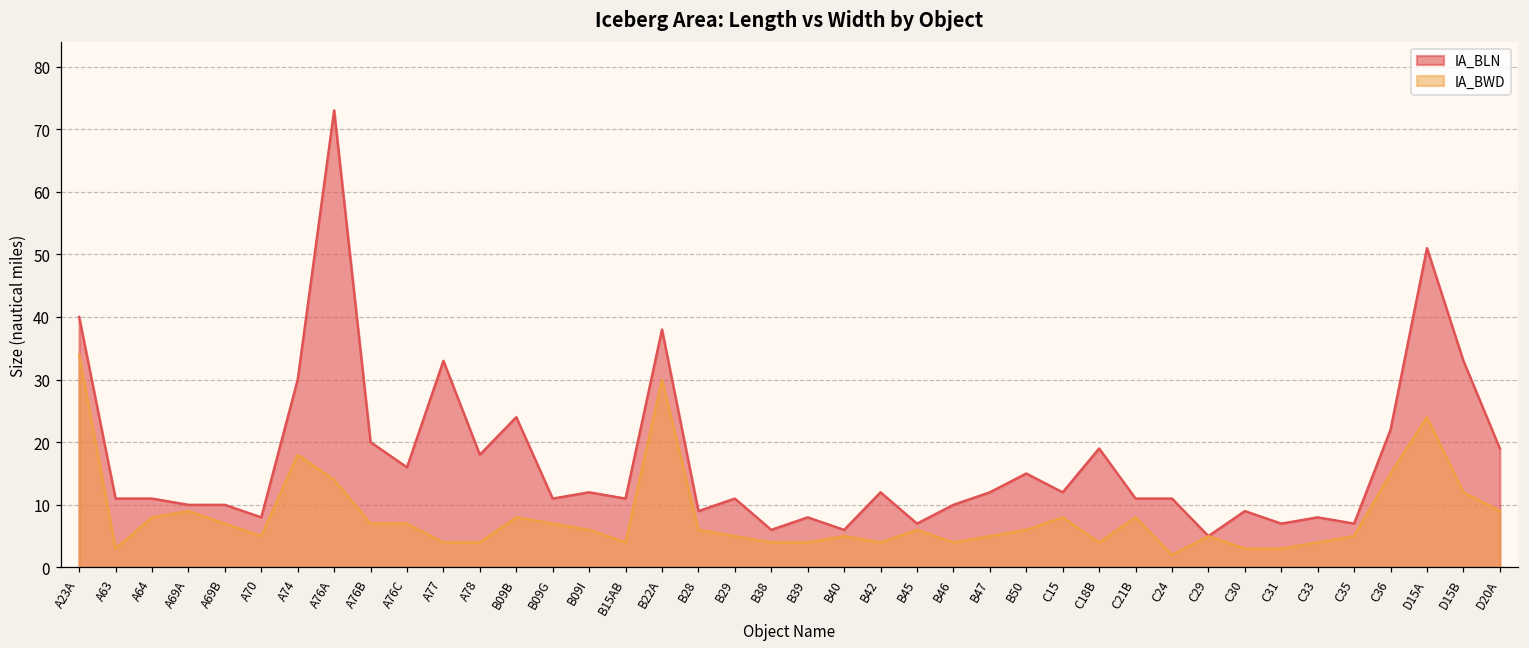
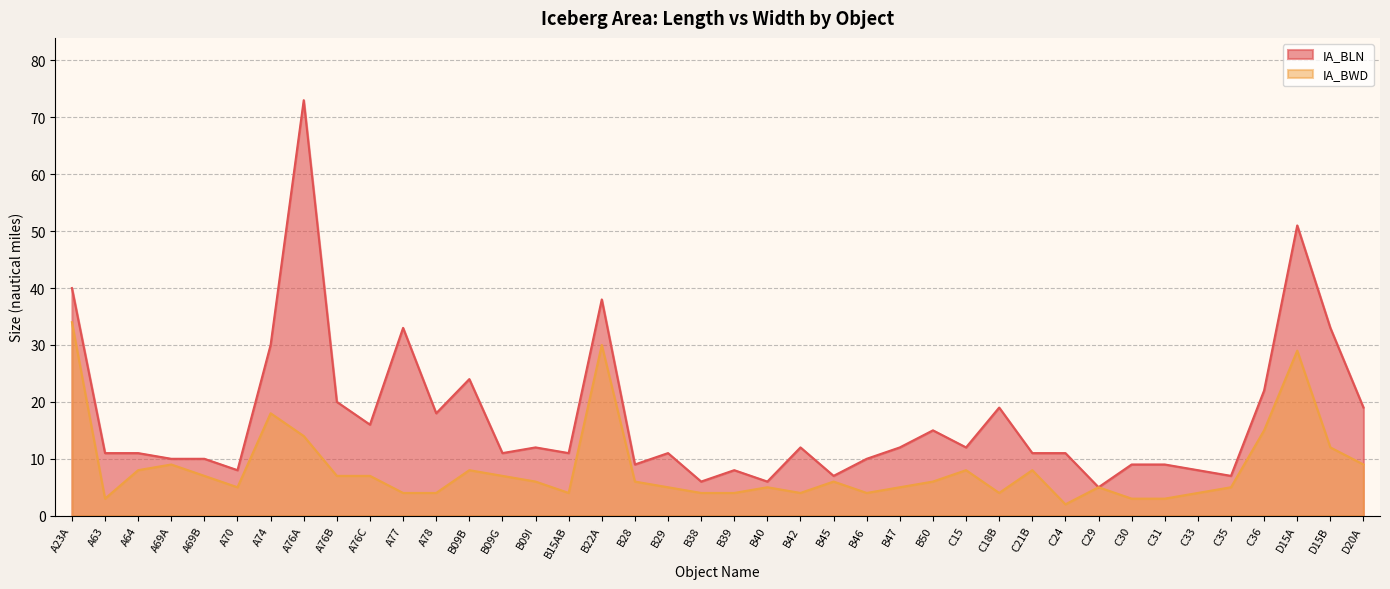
  {
    "IA_BLN": {
      "A23A": 40,
      "A63": 11,
      "A64": 11,
      "A69A": 10,
      "A69B": 10,
      "A70": 8,
      "A74": 30,
      "A76A": 73,
      "A76B": 20,
      "A76C": 16,
      "A77": 33,
      "A78": 18,
      "B09B": 24,
      "B09G": 11,
      "B09I": 12,
      "B15AB": 11,
      "B22A": 38,
      "B28": 9,
      "B29": 11,
      "B38": 6,
      "B39": 8,
      "B40": 6,
      "B42": 12,
      "B45": 7,
      "B46": 10,
      "B47": 12,
      "B50": 15,
      "C15": 12,
      "C18B": 19,
      "C21B": 11,
      "C24": 11,
      "C30": 9,
-     "C31": 7,
+     "C31": 9,
      "C33": 8,
      "C35": 7,
      "C36": 22,
      "D15A": 51,
      "D15B": 33,
      "D20A": 19
    },
    "IA_BWD": {
      "A23A": 34,
      "A63": 3,
      "A64": 8,
      "A69A": 9,
      "A69B": 7,
      "A70": 5,
      "A74": 18,
      "A76A": 14,
      "A76B": 7,
      "A76C": 7,
      "A77": 4,
      "A78": 4,
      "B09B": 8,
      "B09G": 7,
      "B09I": 6,
      "B15AB": 4,
      "B22A": 30,
      "B28": 6,
      "B29": 5,
      "B38": 4,
      "B39": 4,
      "B40": 5,
      "B42": 4,
      "B45": 6,
      "B46": 4,
      "B47": 5,
      "B50": 6,
      "C15": 8,
      "C18B": 4,
      "C21B": 8,
      "C24": 2,
      "C30": 3,
      "C31": 3,
      "C33": 4,
      "C35": 5,
      "C36": 15,
-     "D15A": 24,
+     "D15A": 29,
      "D15B": 12,
      "D20A": 9
    }
  }
